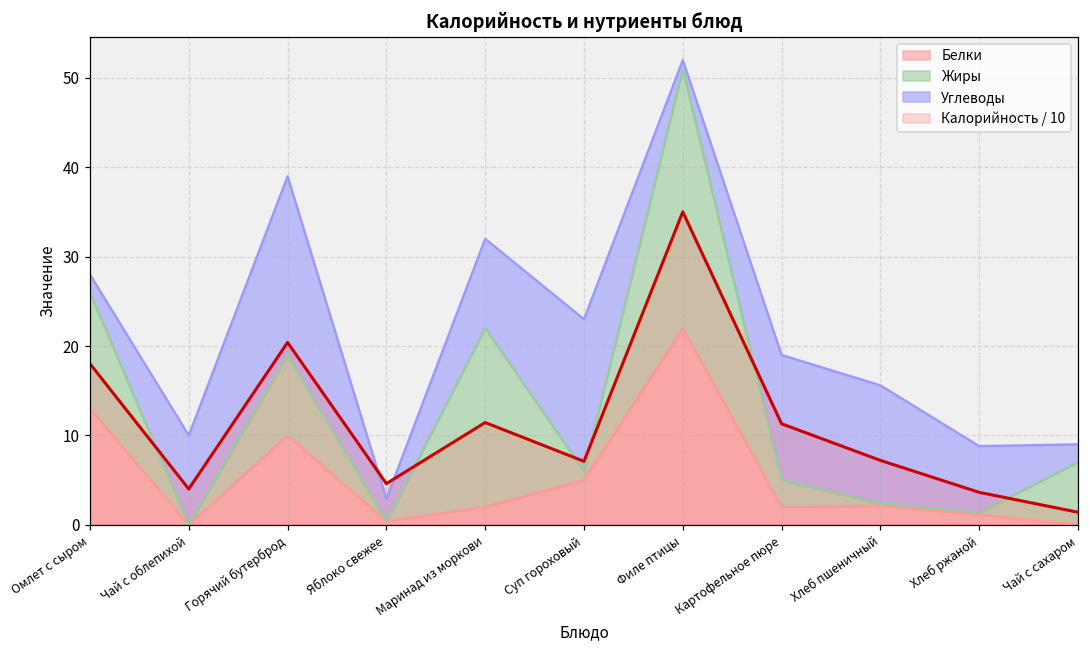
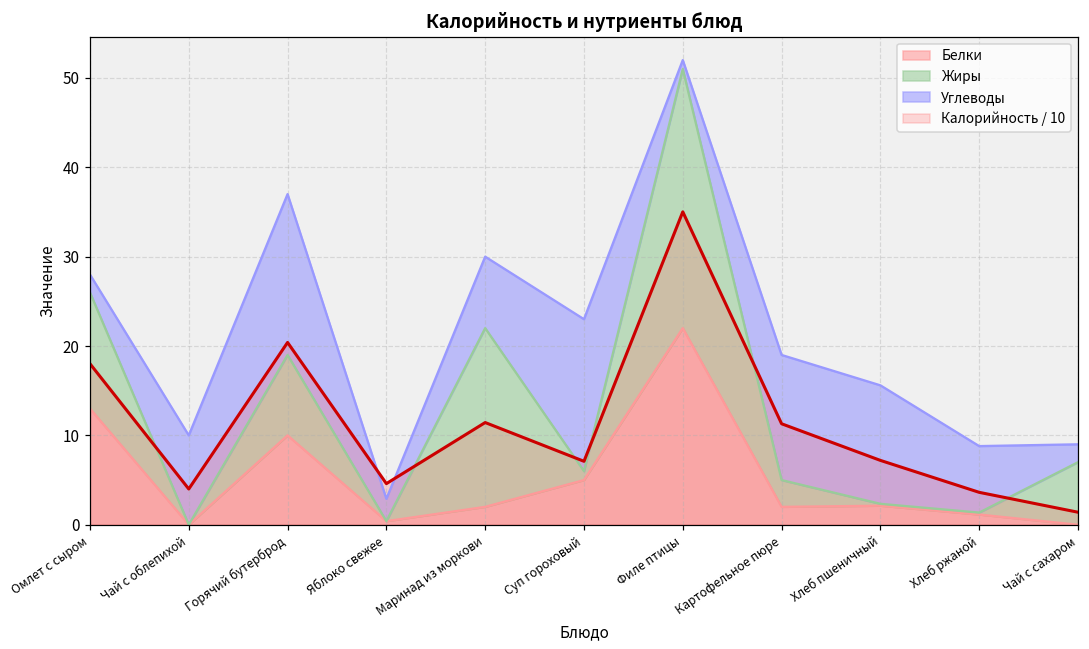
  {
    "Жиры": {
      "Омлет с сыром": 13,
      "Горячий бутерброд": 9,
      "Маринад из моркови": 20,
      "Суп гороховый": 1,
      "Филе птицы": 29,
      "Картофельное пюре": 3,
      "Чай с сахаром": 7
    },
    "Углеводы": {
      "Омлет с сыром": 2,
      "Чай с облепихой": 10,
-     "Горячий бутерброд": 20,
+     "Горячий бутерброд": 18,
      "Яблоко свежее": 3,
-     "Маринад из моркови": 10,
+     "Маринад из моркови": 8,
      "Суп гороховый": 17,
      "Филе птицы": 1,
      "Картофельное пюре": 14,
      "Хлеб пшеничный": 13,
      "Хлеб ржаной": 7,
      "Чай с сахаром": 2
    }
  }
